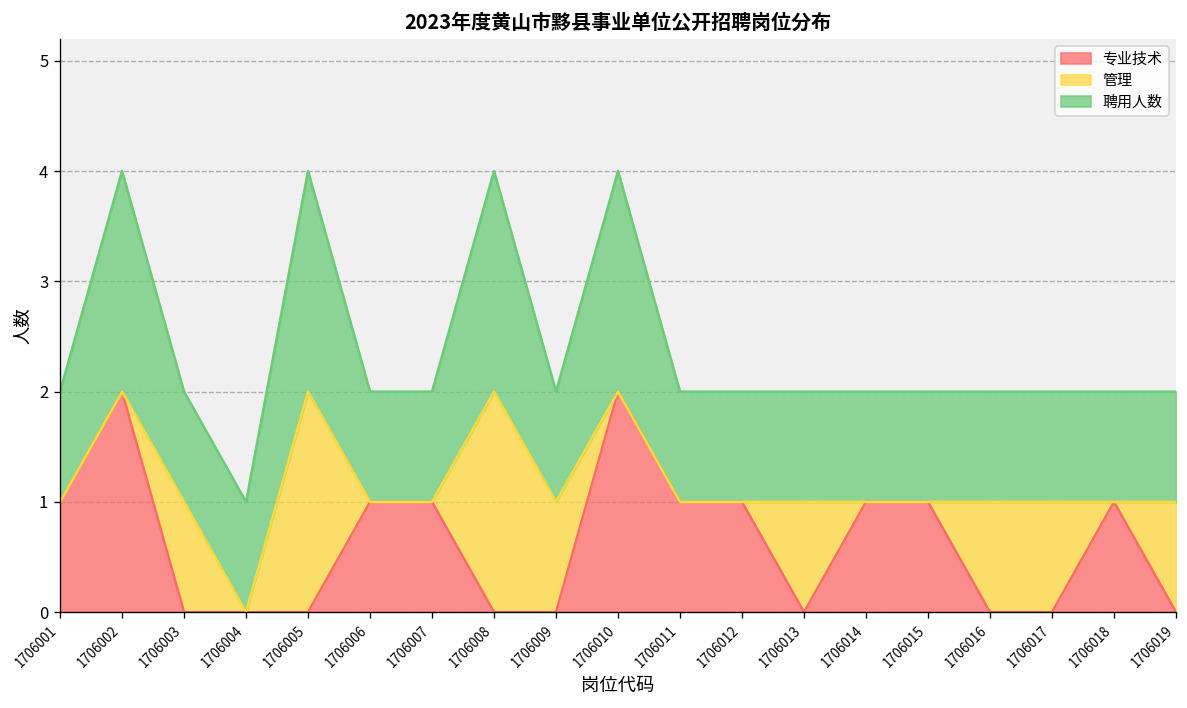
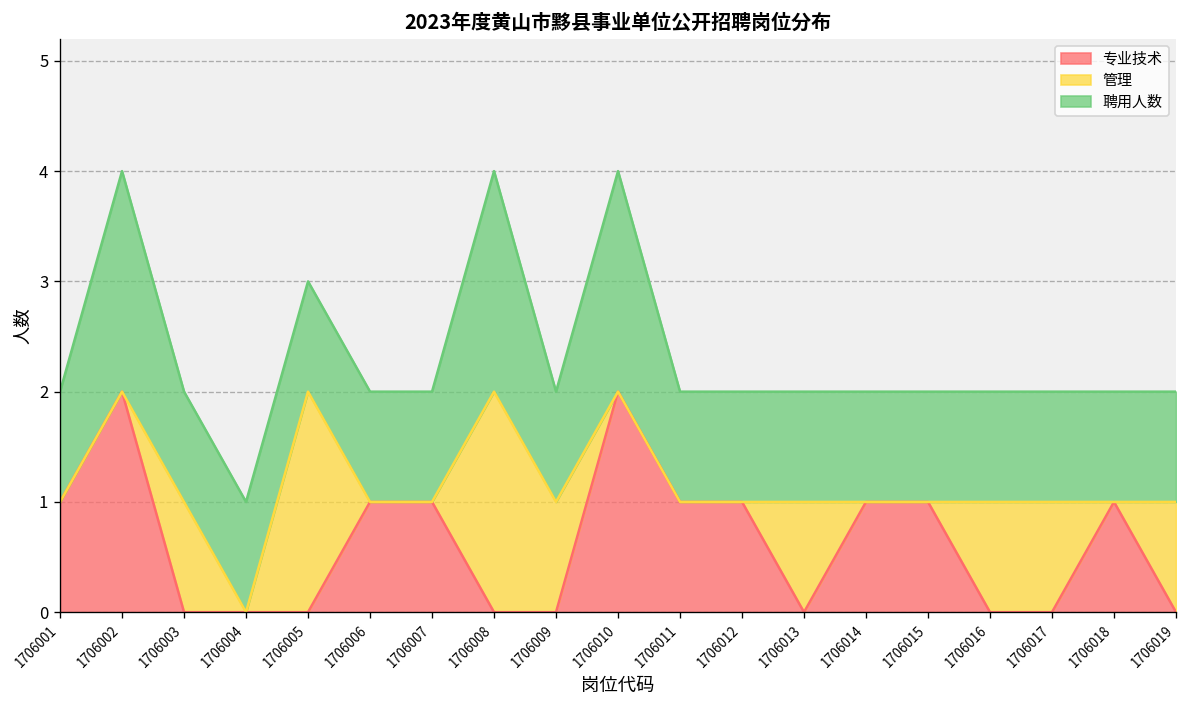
  {
    "专业技术": {
      "1706003": 0,
      "1706005": 0,
      "1706008": 0,
      "1706009": 0,
      "1706013": 0,
      "1706016": 0,
      "1706017": 0,
      "1706019": 0
    },
    "管理": {
      "1706003": 1,
      "1706005": 2,
      "1706008": 2,
      "1706009": 1,
      "1706013": 1,
      "1706016": 1,
      "1706017": 1,
      "1706019": 1
    },
    "聘用人数": {
      "1706001": 1,
      "1706002": 2,
      "1706003": 1,
      "1706004": 1,
-     "1706005": 2,
+     "1706005": 1,
      "1706006": 1,
      "1706007": 1,
      "1706008": 2,
      "1706009": 1,
      "1706010": 2,
      "1706011": 1,
      "1706012": 1,
      "1706013": 1,
      "1706014": 1,
      "1706015": 1,
      "1706016": 1,
      "1706017": 1,
      "1706018": 1,
      "1706019": 1
    }
  }
